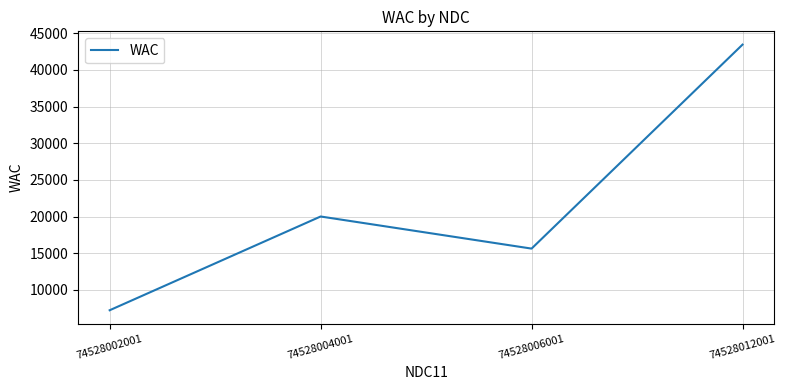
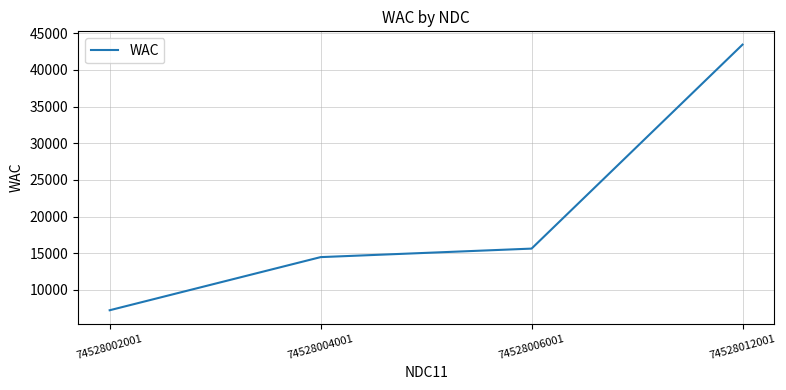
  {
    "74528002001": 7000,
-   "74528004001": 20000,
+   "74528004001": 14000,
    "74528006001": 16000,
    "74528012001": 43000
  }
